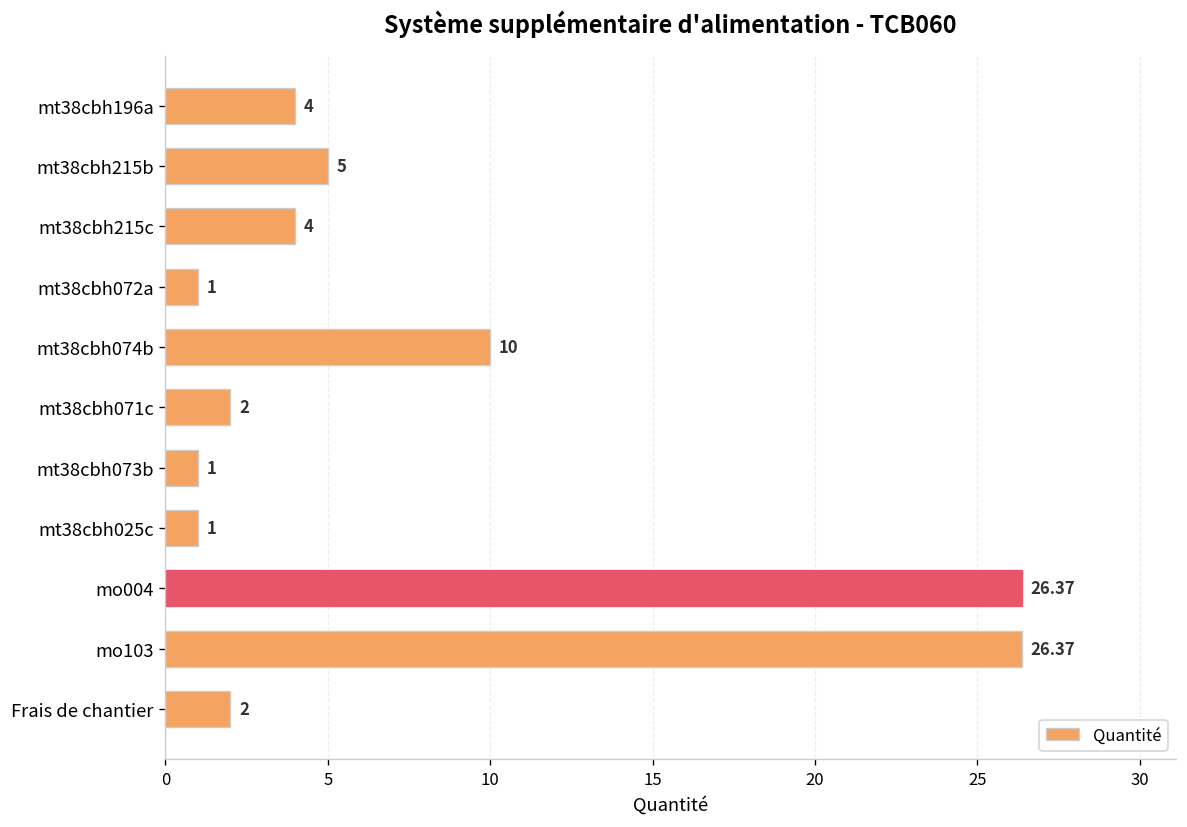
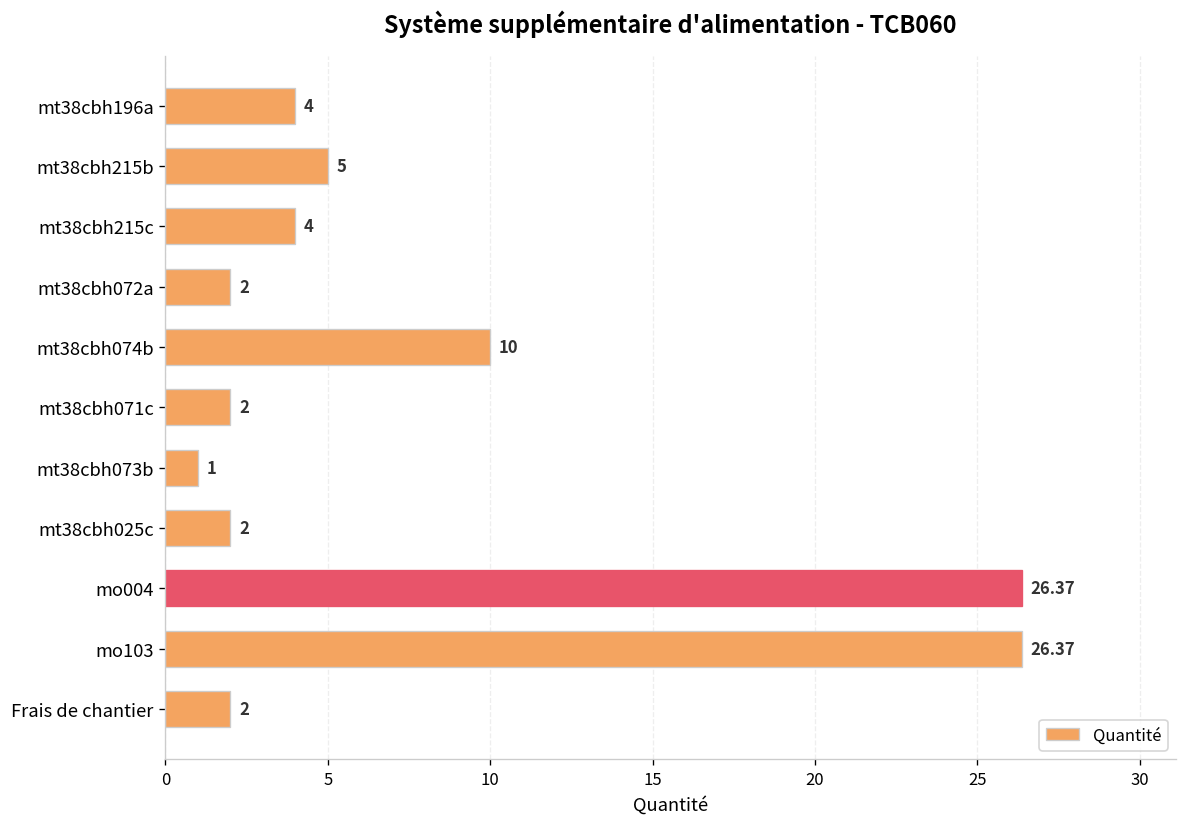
  {
    "mt38cbh196a": 4,
    "mt38cbh215b": 5,
    "mt38cbh215c": 4,
-   "mt38cbh072a": 1,
+   "mt38cbh072a": 2,
    "mt38cbh074b": 10,
    "mt38cbh071c": 2,
    "mt38cbh073b": 1,
-   "mt38cbh025c": 1,
+   "mt38cbh025c": 2,
    "mo004": 26.37,
    "mo103": 26.37,
    "Frais de chantier": 2
  }
